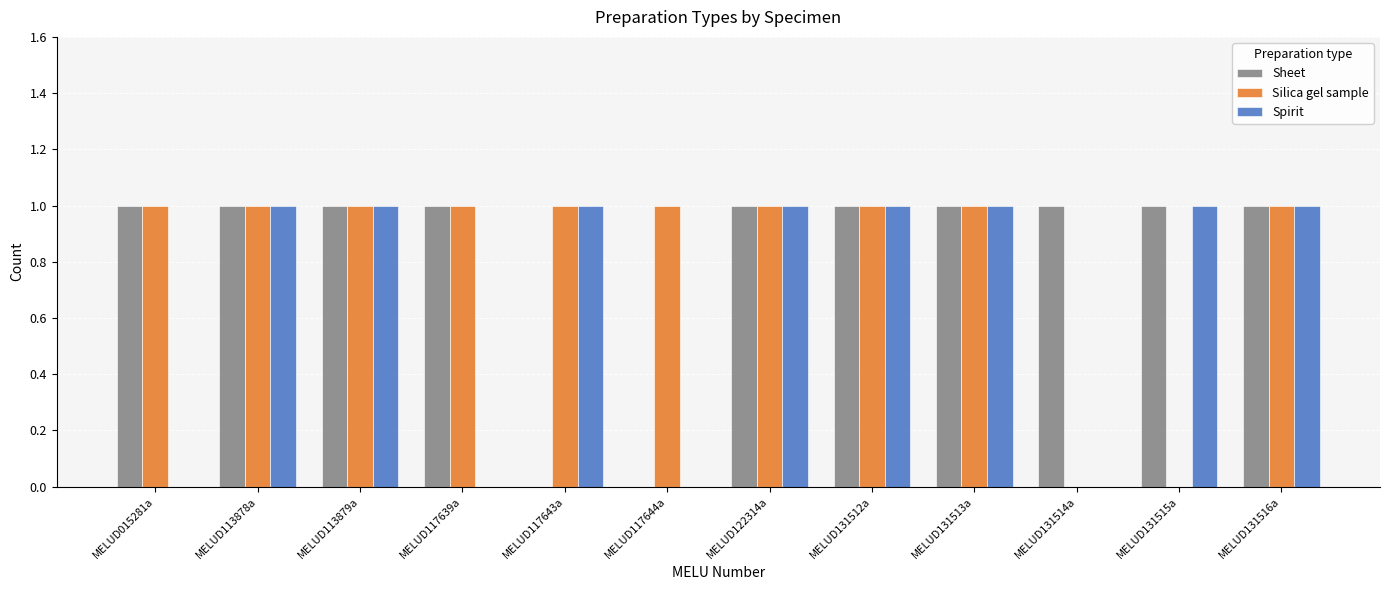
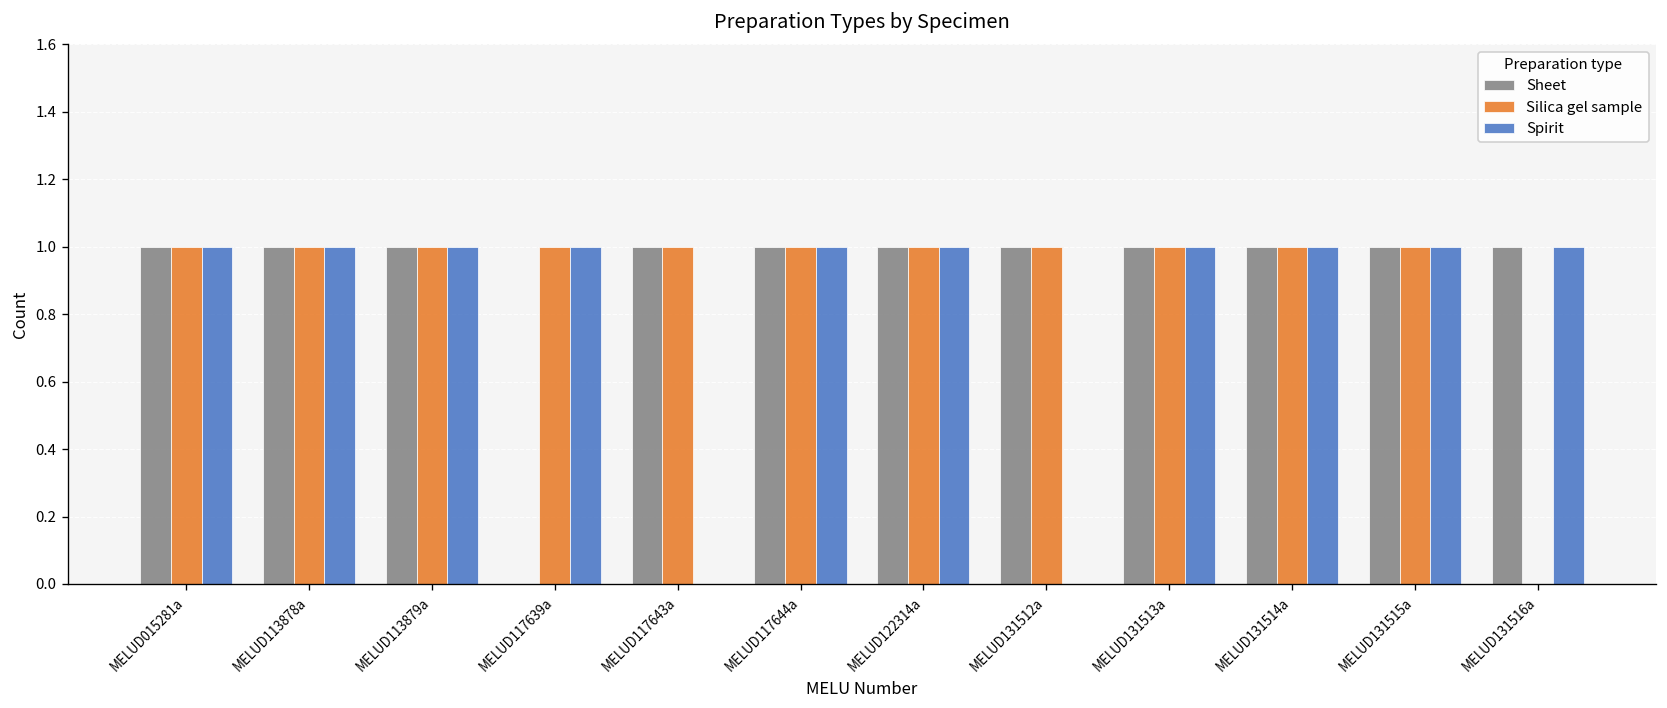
  {
    "Sheet": {
      "MELUD015281a": 1,
      "MELUD113878a": 1,
      "MELUD113879a": 1,
-     "MELUD117639a": 1,
-     "MELUD117643a": 0,
-     "MELUD117644a": 0,
+     "MELUD117639a": 0,
+     "MELUD117643a": 1,
+     "MELUD117644a": 1,
      "MELUD122314a": 1,
      "MELUD131512a": 1,
      "MELUD131513a": 1,
      "MELUD131514a": 1,
      "MELUD131515a": 1,
      "MELUD131516a": 1
    },
    "Silica gel sample": {
      "MELUD015281a": 1,
      "MELUD113878a": 1,
      "MELUD113879a": 1,
      "MELUD117639a": 1,
      "MELUD117643a": 1,
      "MELUD117644a": 1,
      "MELUD122314a": 1,
      "MELUD131512a": 1,
      "MELUD131513a": 1,
-     "MELUD131514a": 0,
-     "MELUD131515a": 0,
-     "MELUD131516a": 1
+     "MELUD131514a": 1,
+     "MELUD131515a": 1,
+     "MELUD131516a": 0
    },
    "Spirit": {
-     "MELUD015281a": 0,
+     "MELUD015281a": 1,
      "MELUD113878a": 1,
      "MELUD113879a": 1,
-     "MELUD117639a": 0,
-     "MELUD117643a": 1,
-     "MELUD117644a": 0,
+     "MELUD117639a": 1,
+     "MELUD117643a": 0,
+     "MELUD117644a": 1,
      "MELUD122314a": 1,
-     "MELUD131512a": 1,
+     "MELUD131512a": 0,
      "MELUD131513a": 1,
-     "MELUD131514a": 0,
+     "MELUD131514a": 1,
      "MELUD131515a": 1,
      "MELUD131516a": 1
    }
  }
